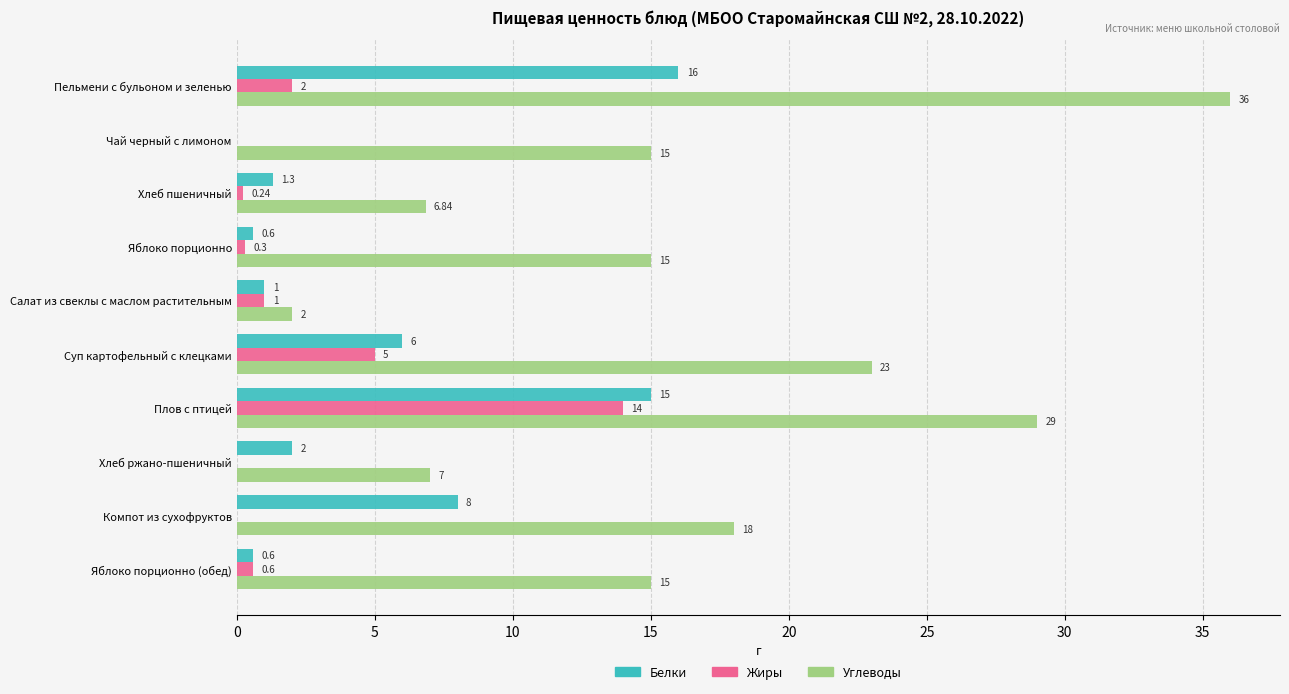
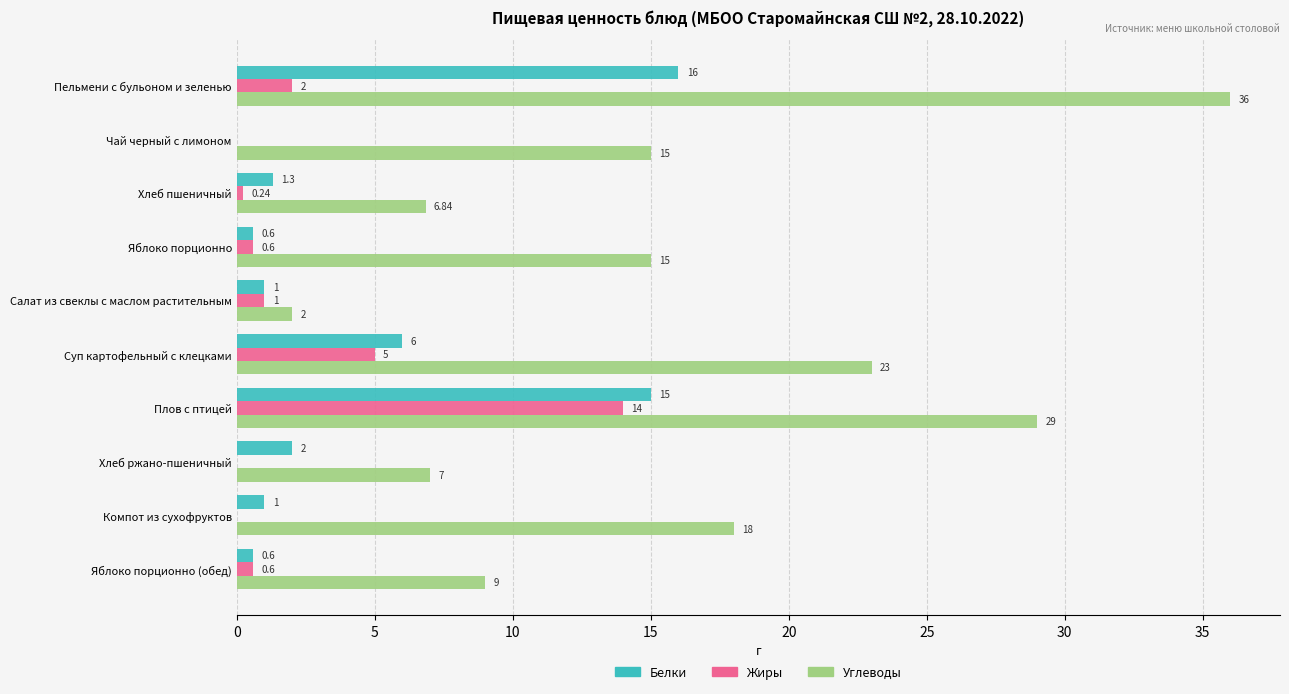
  {
    "Белки": {
      "Пельмени с бульоном и зеленью": 16,
      "Хлеб пшеничный": 1.3,
      "Яблоко порционно": 0.6,
      "Салат из свеклы с маслом растительным": 1,
      "Суп картофельный с клецками": 6,
      "Плов с птицей": 15,
      "Хлеб ржано-пшеничный": 2,
-     "Компот из сухофруктов": 8,
+     "Компот из сухофруктов": 1,
      "Яблоко порционно (обед)": 0.6
    },
    "Жиры": {
      "Пельмени с бульоном и зеленью": 2,
      "Хлеб пшеничный": 0.24,
-     "Яблоко порционно": 0.3,
+     "Яблоко порционно": 0.6,
      "Салат из свеклы с маслом растительным": 1,
      "Суп картофельный с клецками": 5,
      "Плов с птицей": 14,
      "Яблоко порционно (обед)": 0.6
    },
    "Углеводы": {
      "Пельмени с бульоном и зеленью": 36,
      "Чай черный с лимоном": 15,
      "Хлеб пшеничный": 6.84,
      "Яблоко порционно": 15,
      "Салат из свеклы с маслом растительным": 2,
      "Суп картофельный с клецками": 23,
      "Плов с птицей": 29,
      "Хлеб ржано-пшеничный": 7,
      "Компот из сухофруктов": 18,
-     "Яблоко порционно (обед)": 15
+     "Яблоко порционно (обед)": 9
    }
  }
